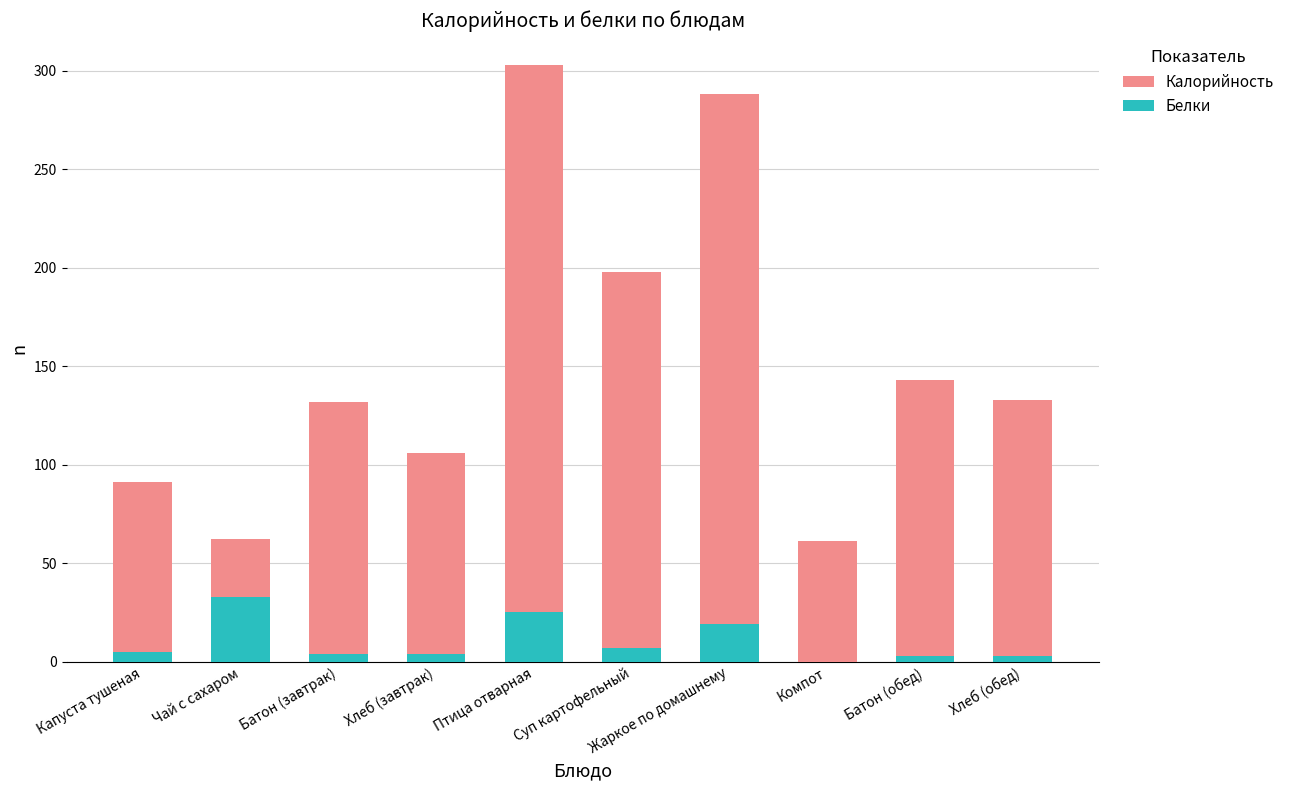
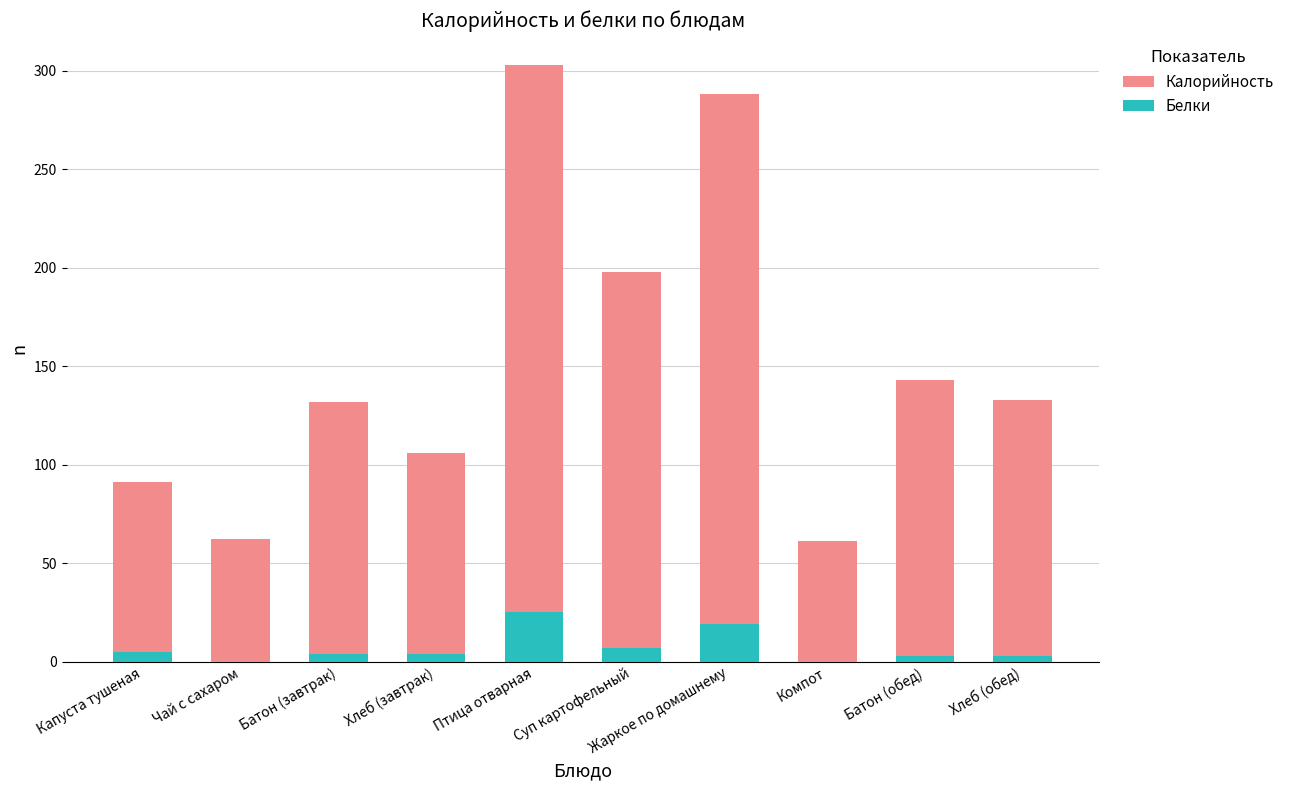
  {
    "Калорийность": {
      "Капуста тушеная": 91,
      "Чай с сахаром": 62,
      "Батон (завтрак)": 132,
      "Хлеб (завтрак)": 106,
      "Птица отварная": 303,
      "Суп картофельный": 198,
      "Жаркое по домашнему": 288,
      "Компот": 61,
      "Батон (обед)": 143,
      "Хлеб (обед)": 133
    },
    "Белки": {
-     "Чай с сахаром": 33,
+     "Чай с сахаром": 0,
      "Компот": 0
    }
  }
